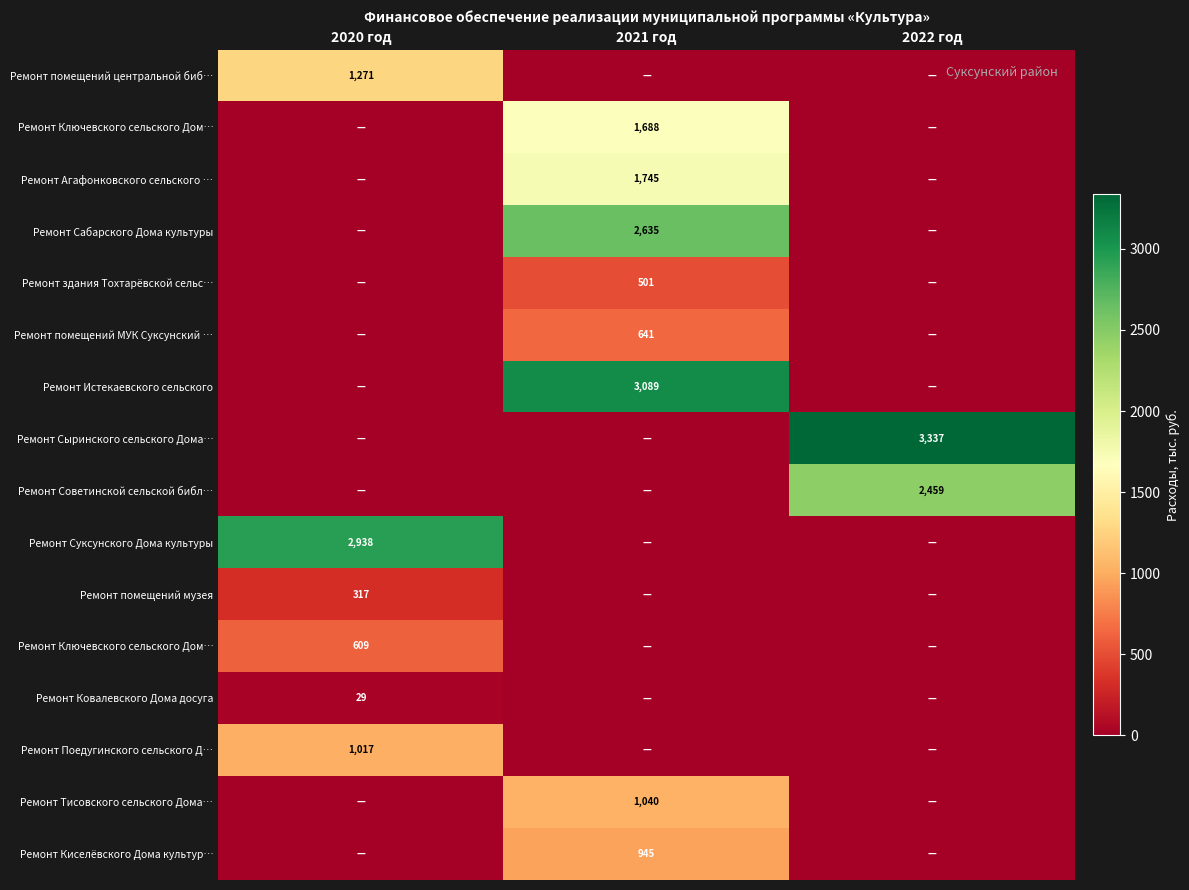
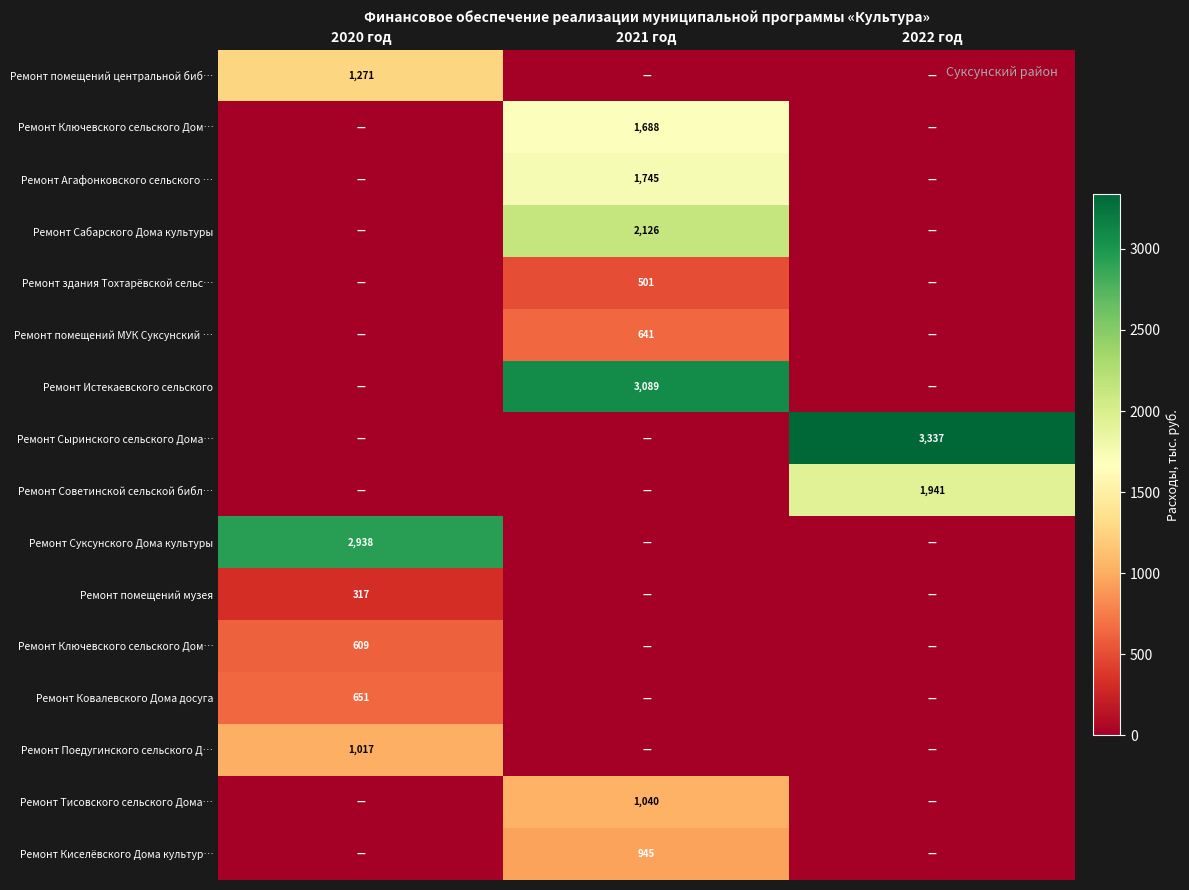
  {
    "Ремонт помещений центральной биб…": {
      "2020 год": "1,271"
    },
    "Ремонт Агафонковского сельского …": {
      "2021 год": "1,745"
    },
    "Ремонт Сабарского Дома культуры": {
-     "2021 год": "2,635"
+     "2021 год": "2,126"
    },
    "Ремонт здания Тохтарёвской сельс…": {
      "2021 год": "501"
    },
    "Ремонт помещений МУК Суксунский …": {
      "2021 год": "641"
    },
    "Ремонт Истекаевского сельского": {
      "2021 год": "3,089"
    },
    "Ремонт Сыринского сельского Дома…": {
      "2022 год": "3,337"
    },
    "Ремонт Советинской сельской библ…": {
-     "2022 год": "2,459"
+     "2022 год": "1,941"
    },
    "Ремонт Суксунского Дома культуры": {
      "2020 год": "2,938"
    },
    "Ремонт помещений музея": {
      "2020 год": "317"
    },
    "Ремонт Ковалевского Дома досуга": {
-     "2020 год": "29"
+     "2020 год": "651"
    },
    "Ремонт Поедугинского сельского Д…": {
      "2020 год": "1,017"
    },
    "Ремонт Тисовского сельского Дома…": {
      "2021 год": "1,040"
    },
    "Ремонт Киселёвского Дома культур…": {
      "2021 год": "945"
    }
  }
